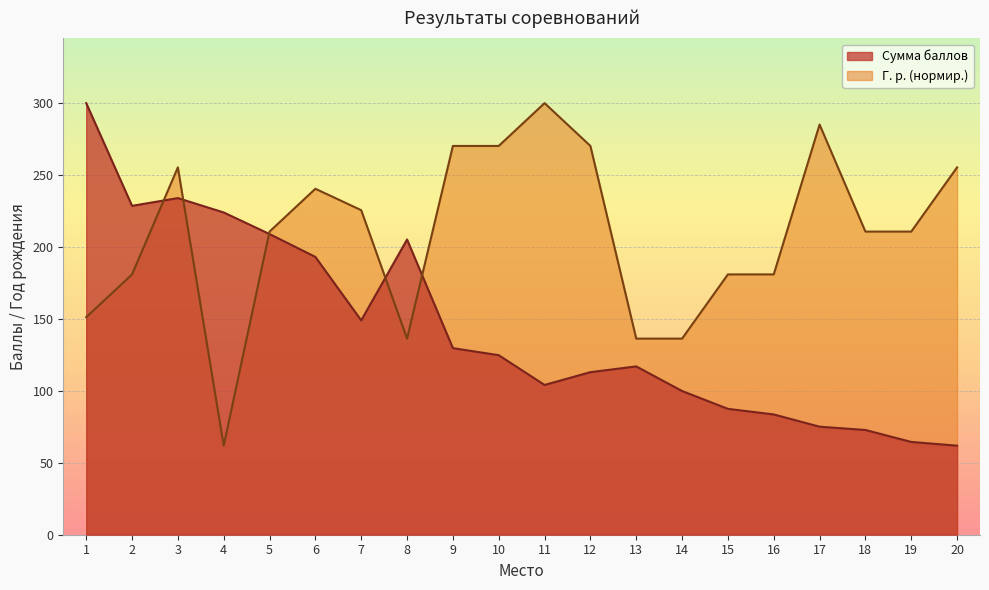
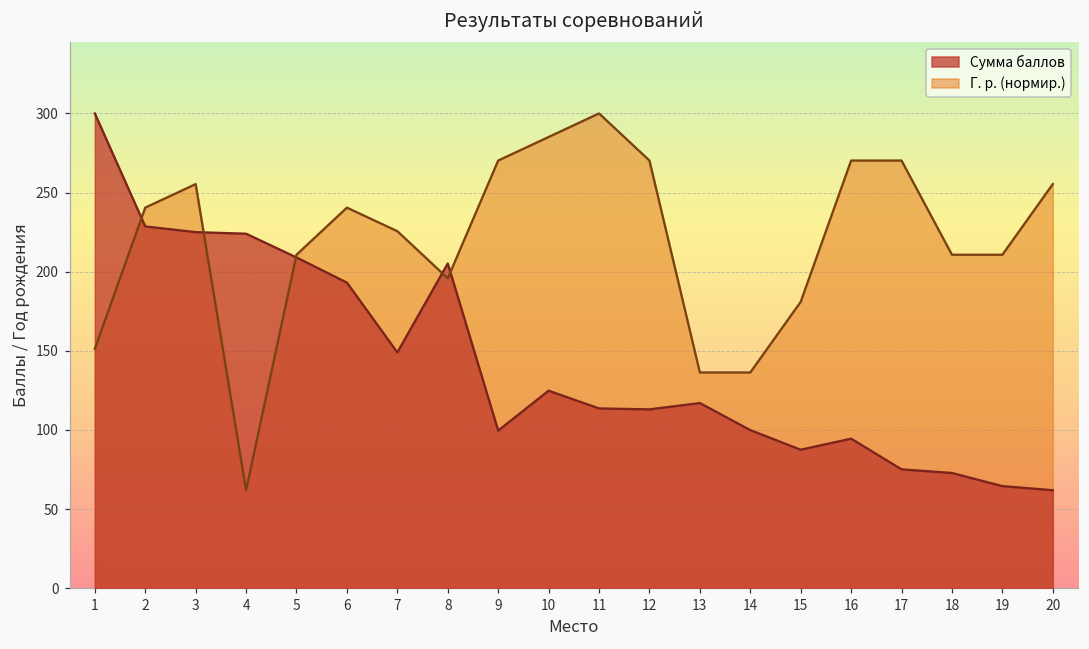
  {
    "Сумма баллов": {
      "1": 300,
      "2": 229,
-     "3": 234,
+     "3": 225,
      "4": 224,
      "6": 193,
      "7": 149,
      "8": 205,
-     "9": 130,
+     "9": 100,
      "10": 125,
-     "11": 104,
+     "11": 114,
      "12": 113,
      "13": 117,
      "14": 100,
      "15": 88,
-     "16": 84,
+     "16": 95,
      "17": 75,
      "18": 73,
      "19": 65,
      "20": 62
    },
    "Г. р. (нормир.)": {
      "1": 151,
-     "2": 181,
+     "2": 240,
      "3": 255,
      "4": 62,
      "6": 240,
      "7": 226,
-     "8": 136,
+     "8": 196,
      "9": 270,
-     "10": 270,
+     "10": 285,
      "11": 300,
      "12": 270,
      "13": 136,
      "14": 136,
      "15": 181,
-     "16": 181,
-     "17": 285,
+     "16": 270,
+     "17": 270,
      "18": 211,
      "19": 211,
      "20": 255
    }
  }
